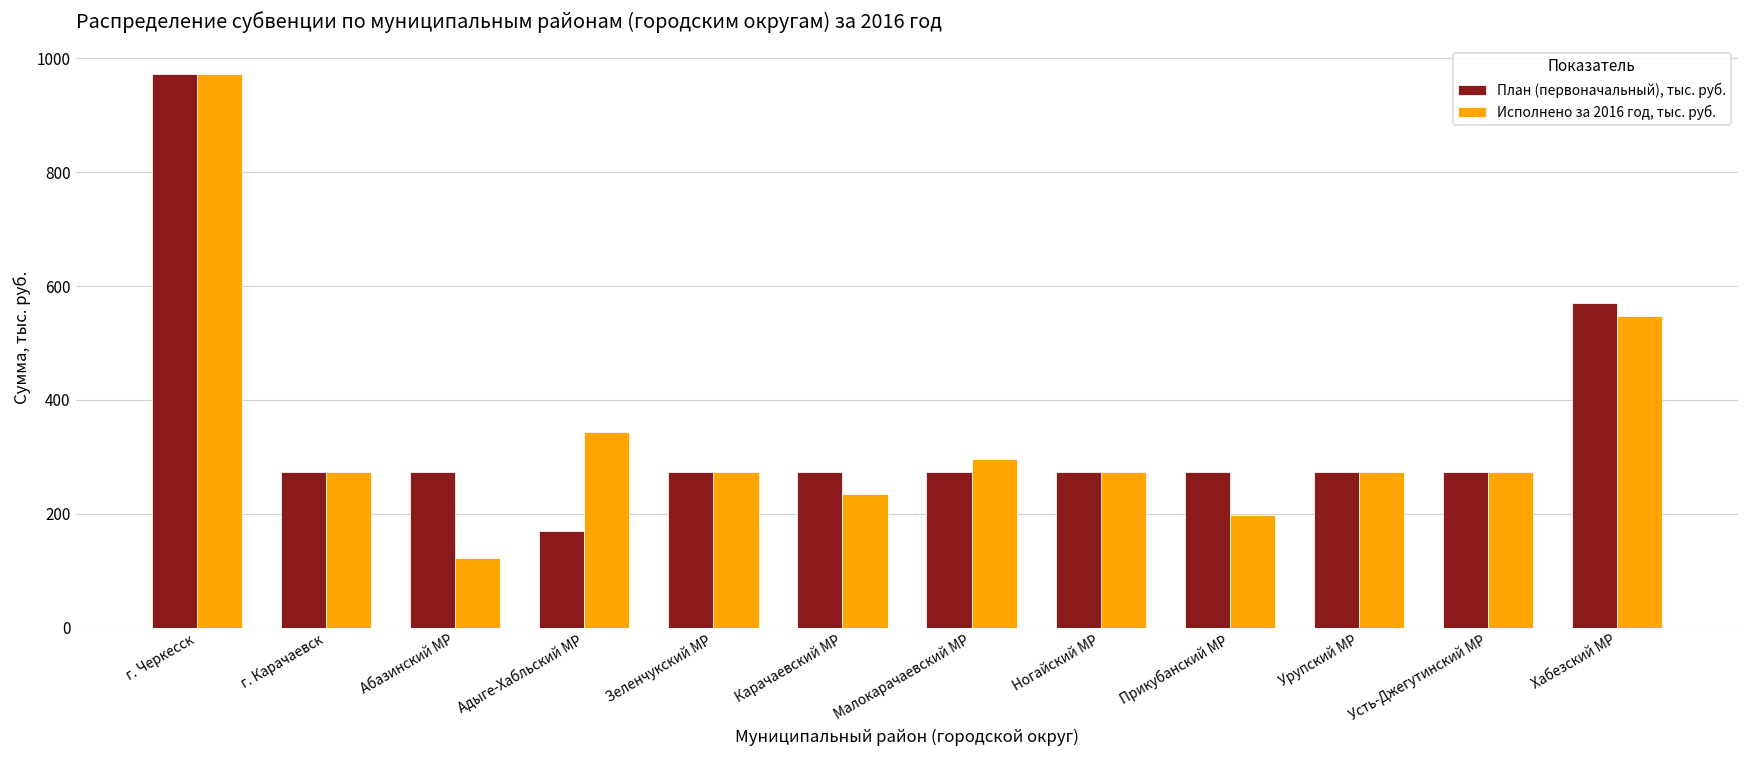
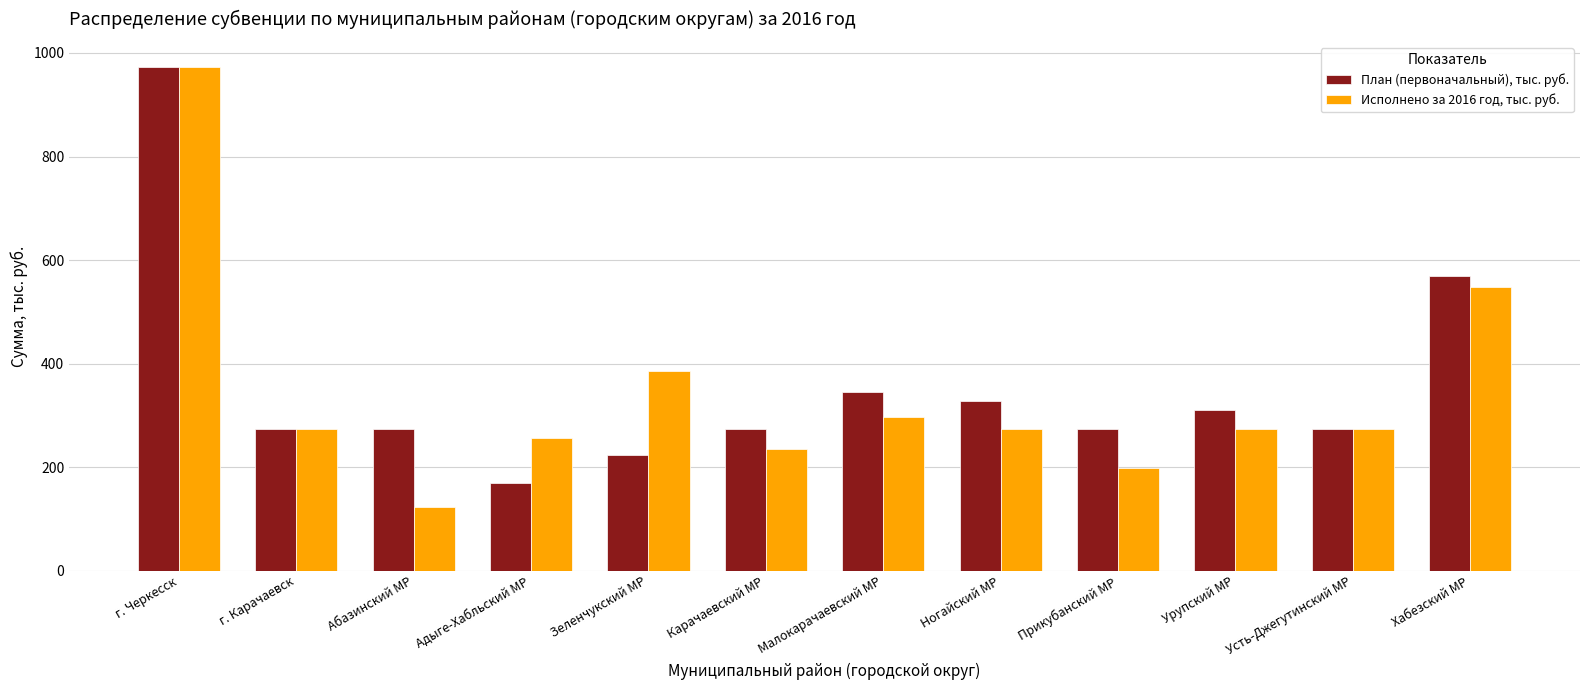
  {
    "План (первоначальный), тыс. руб.": {
      "г. Черкесск": 970,
      "г. Карачаевск": 270,
      "Абазинский МР": 270,
      "Адыге-Хабльский МР": 170,
-     "Зеленчукский МР": 270,
+     "Зеленчукский МР": 220,
      "Карачаевский МР": 270,
-     "Малокарачаевский МР": 270,
-     "Ногайский МР": 270,
+     "Малокарачаевский МР": 350,
+     "Ногайский МР": 330,
      "Прикубанский МР": 270,
-     "Урупский МР": 270,
+     "Урупский МР": 310,
      "Усть-Джегутинский МР": 270,
      "Хабезский МР": 570
    },
    "Исполнено за 2016 год, тыс. руб.": {
      "г. Черкесск": 970,
      "г. Карачаевск": 270,
      "Абазинский МР": 120,
-     "Адыге-Хабльский МР": 340,
-     "Зеленчукский МР": 270,
+     "Адыге-Хабльский МР": 260,
+     "Зеленчукский МР": 390,
      "Карачаевский МР": 230,
      "Малокарачаевский МР": 300,
      "Ногайский МР": 270,
      "Прикубанский МР": 200,
      "Урупский МР": 270,
      "Усть-Джегутинский МР": 270,
      "Хабезский МР": 550
    }
  }
